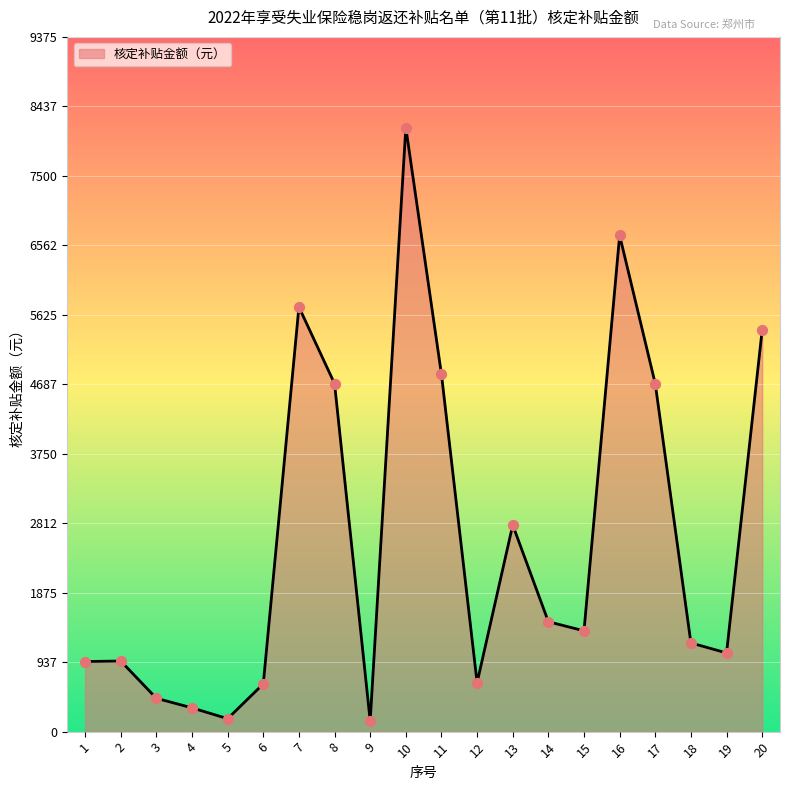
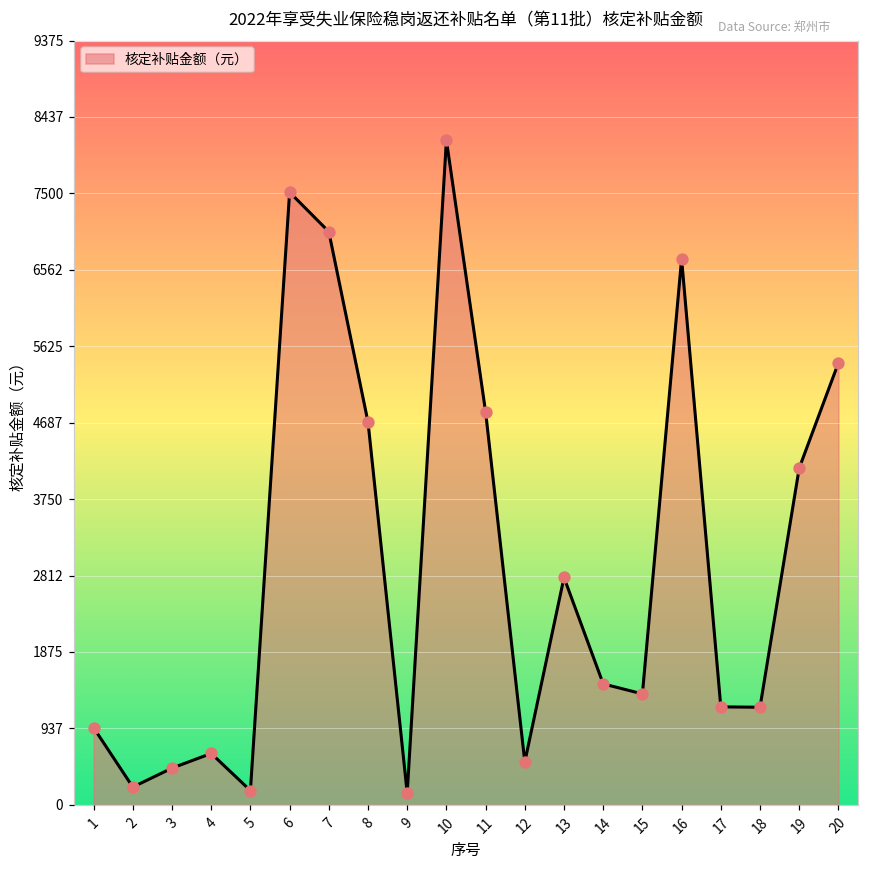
  {
    "1": 900,
-   "2": 1000,
+   "2": 200,
    "3": 500,
-   "4": 300,
+   "4": 600,
    "5": 200,
-   "6": 600,
-   "7": 5700,
+   "6": 7500,
+   "7": 7000,
    "8": 4700,
    "9": 100,
    "10": 8200,
    "11": 4800,
-   "12": 700,
+   "12": 500,
    "13": 2800,
    "14": 1500,
    "15": 1400,
    "16": 6700,
-   "17": 4700,
+   "17": 1200,
    "18": 1200,
-   "19": 1100,
+   "19": 4100,
    "20": 5400
  }
